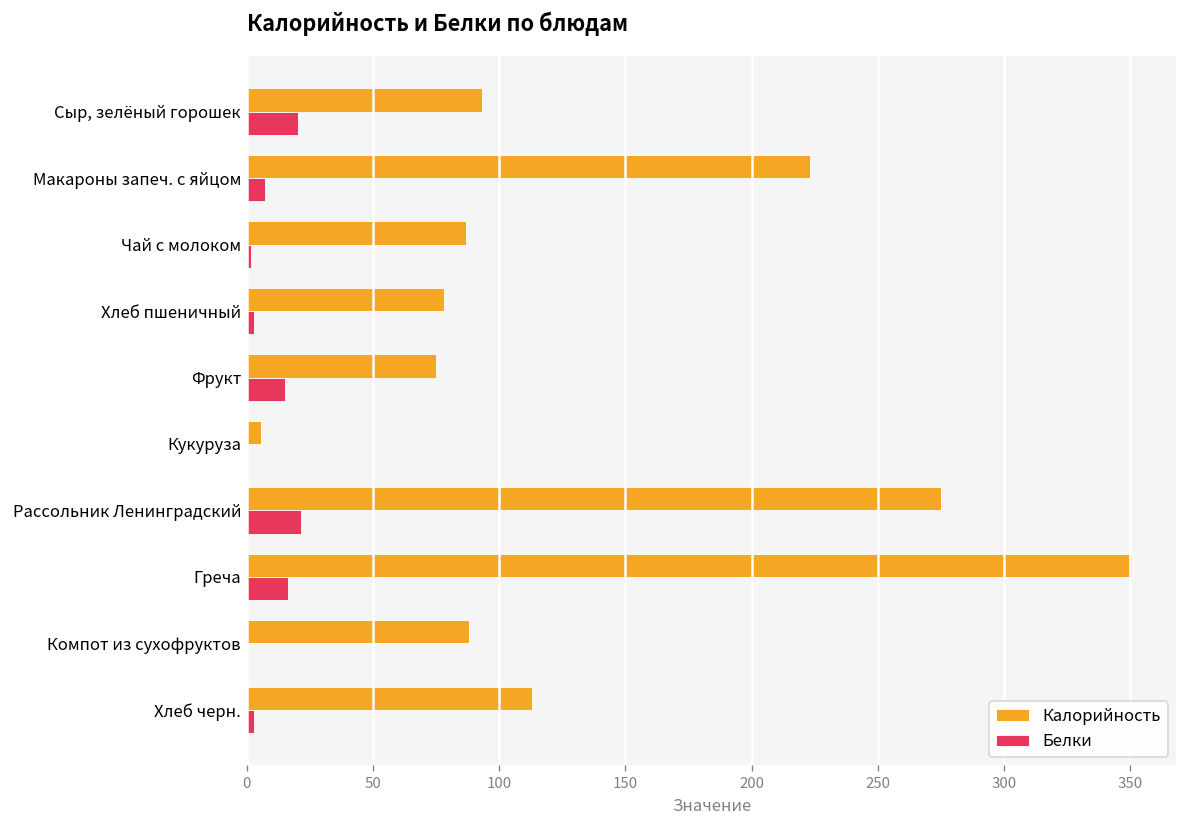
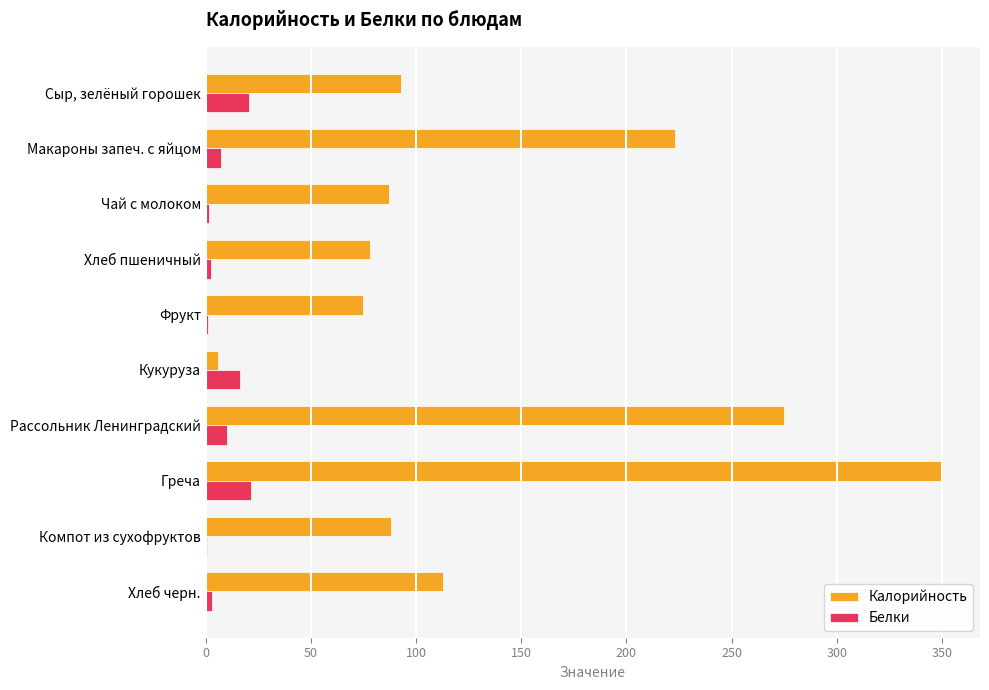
  {
    "Калорийность": {
      "Сыр, зелёный горошек": 93,
      "Макароны запеч. с яйцом": 223,
      "Чай с молоком": 87,
      "Хлеб пшеничный": 78,
      "Фрукт": 75,
      "Кукуруза": 6,
      "Рассольник Ленинградский": 275,
      "Греча": 351,
      "Компот из сухофруктов": 88,
      "Хлеб черн.": 113
    },
    "Белки": {
      "Сыр, зелёный горошек": 20,
      "Макароны запеч. с яйцом": 7,
      "Чай с молоком": 2,
      "Хлеб пшеничный": 3,
-     "Фрукт": 15,
-     "Кукуруза": 0,
-     "Рассольник Ленинградский": 22,
-     "Греча": 16,
+     "Фрукт": 1,
+     "Кукуруза": 16,
+     "Рассольник Ленинградский": 10,
+     "Греча": 21,
      "Хлеб черн.": 3
    }
  }
